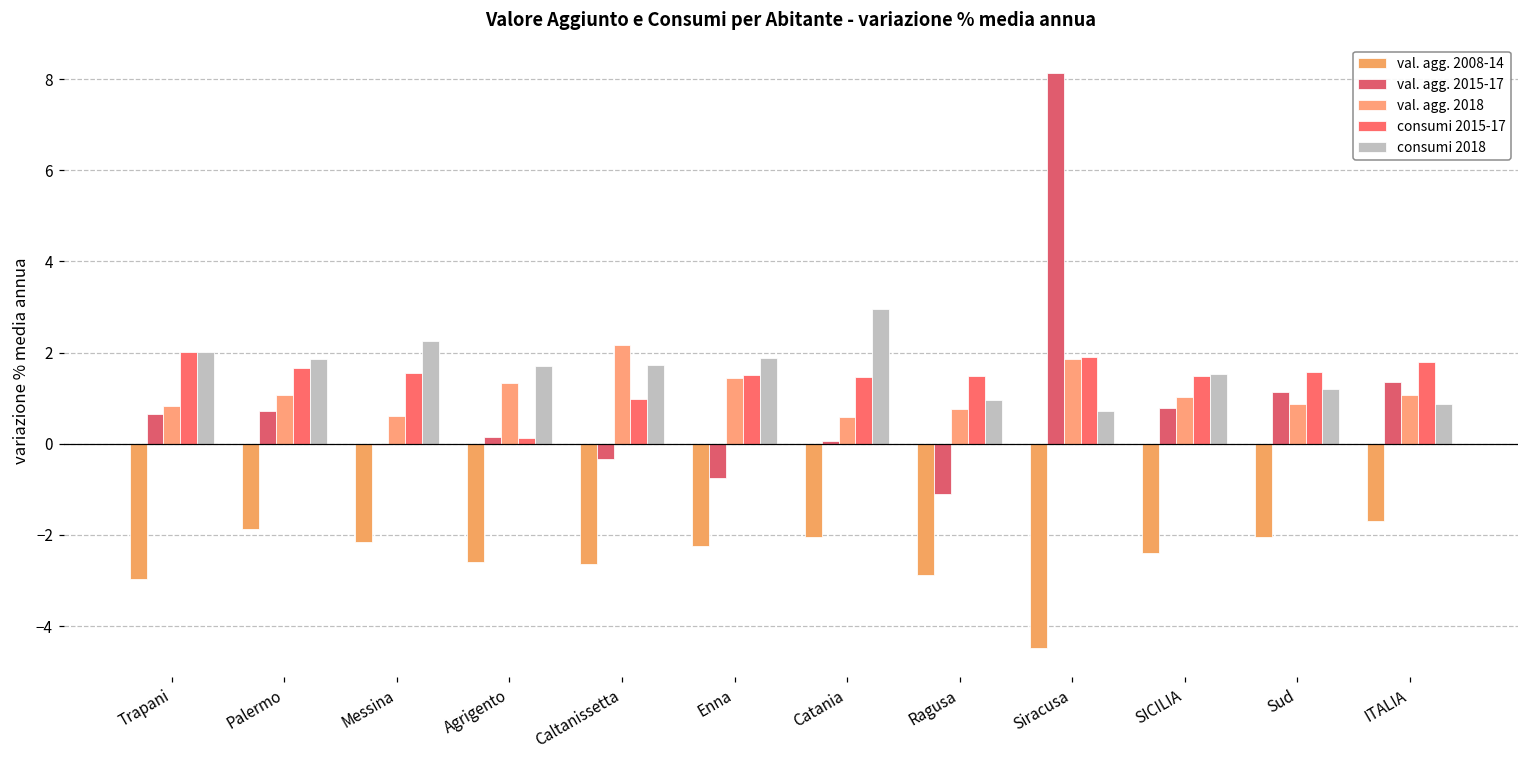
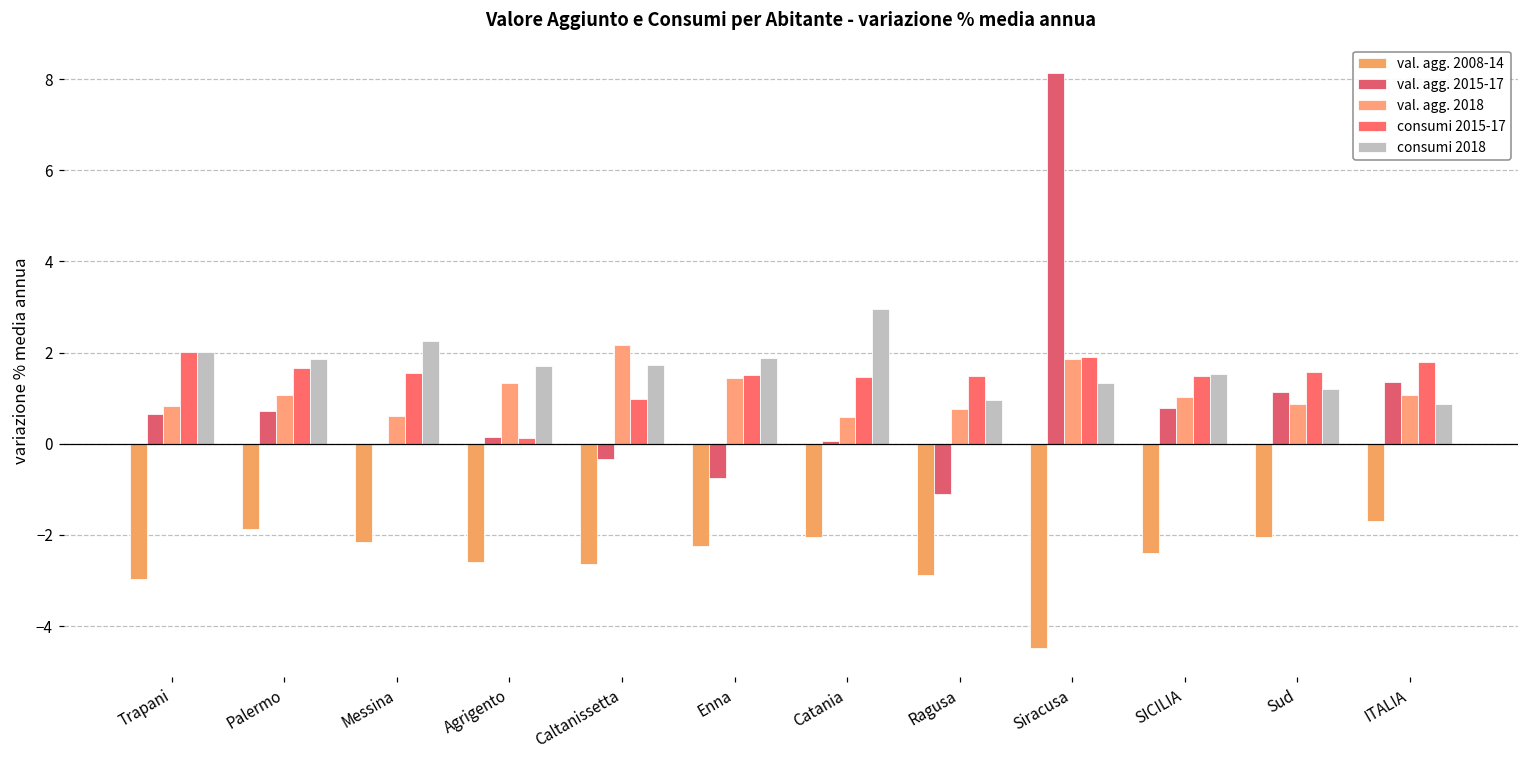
  {
    "consumi 2018": {
      "Trapani": 2.0,
      "Palermo": 1.9,
      "Messina": 2.2,
      "Agrigento": 1.7,
      "Caltanissetta": 1.7,
      "Enna": 1.9,
      "Catania": 3.0,
      "Ragusa": 1.0,
-     "Siracusa": 0.7,
+     "Siracusa": 1.3,
      "SICILIA": 1.5,
      "Sud": 1.2,
      "ITALIA": 0.9
    }
  }
